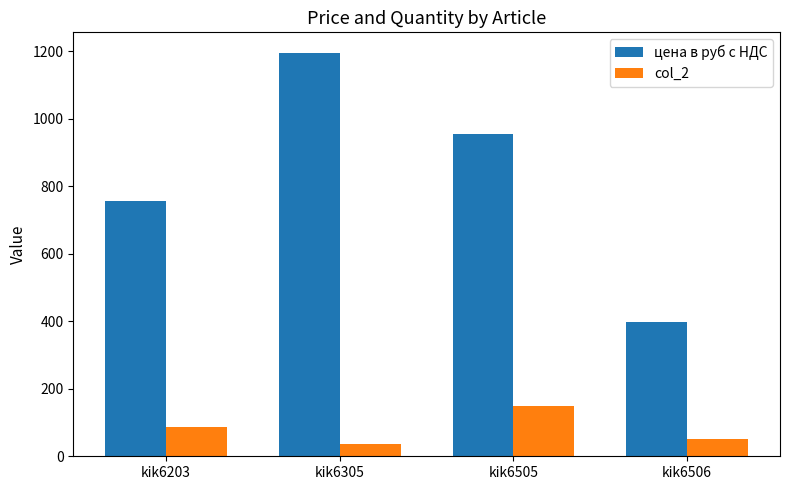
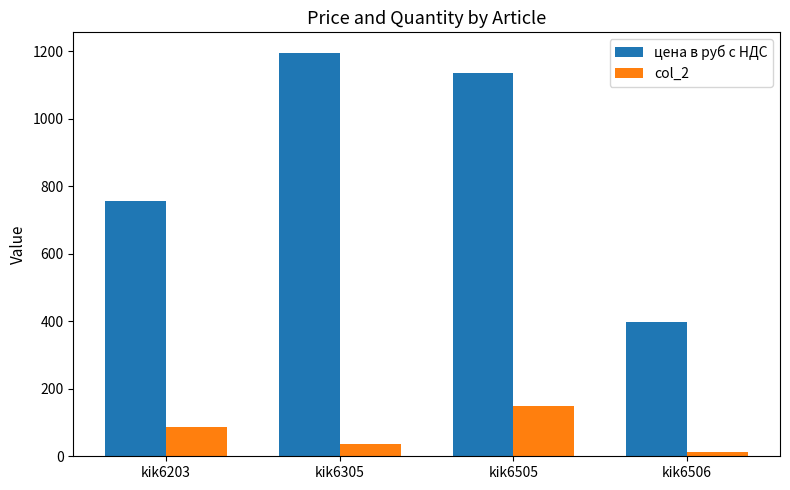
  {
    "цена в руб с НДС": {
      "kik6203": 760,
      "kik6305": 1200,
-     "kik6505": 950,
+     "kik6505": 1140,
      "kik6506": 400
    },
    "col_2": {
      "kik6203": 90,
      "kik6305": 40,
      "kik6505": 150,
-     "kik6506": 50
+     "kik6506": 10
    }
  }
